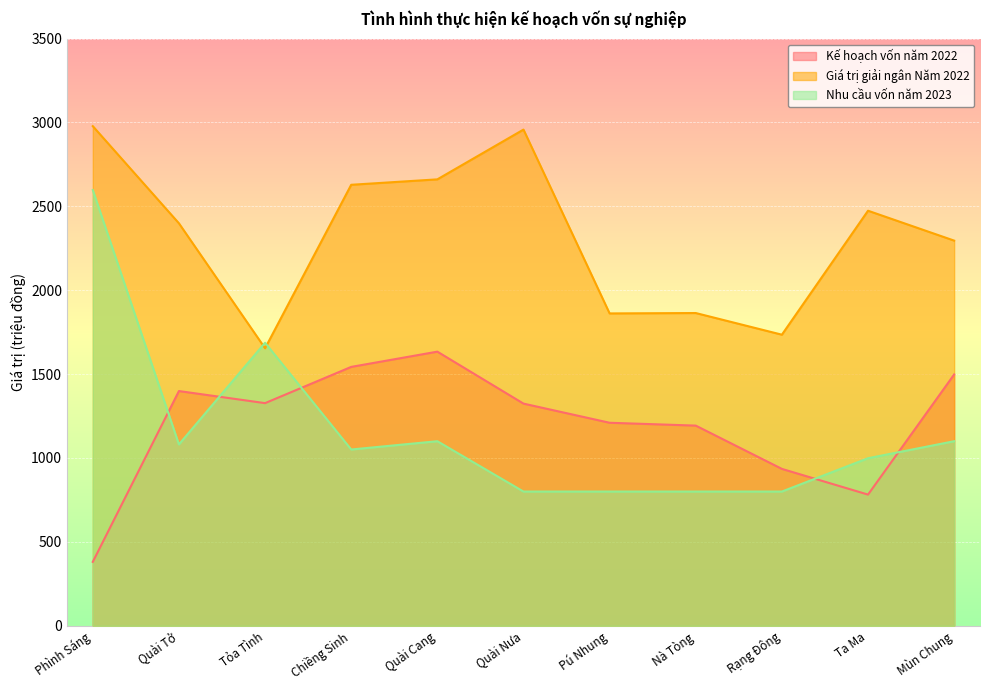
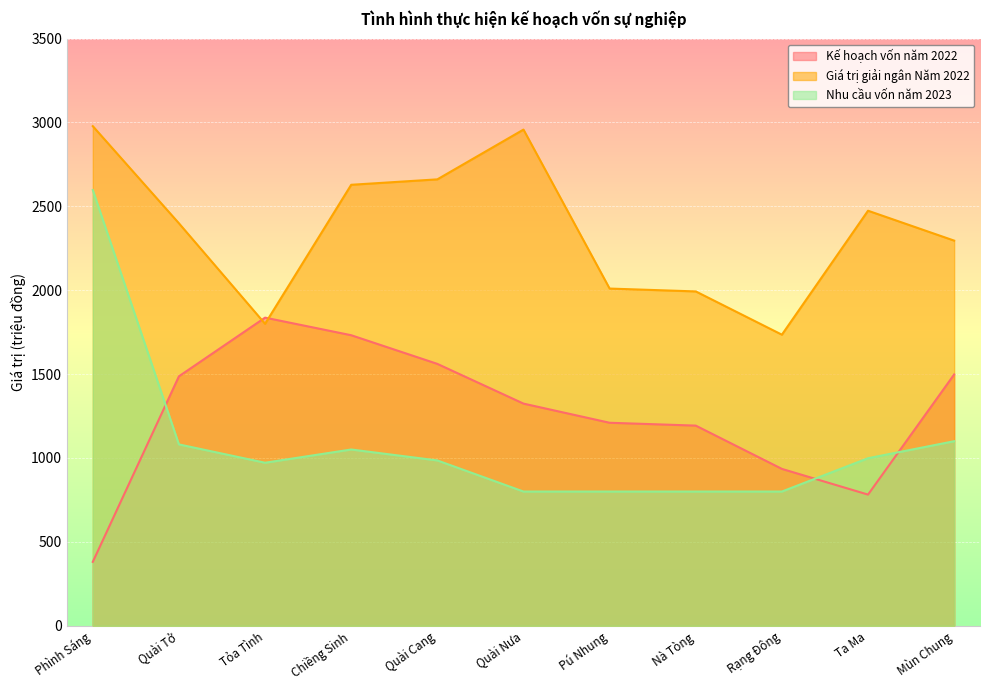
  {
    "Kế hoạch vốn năm 2022": {
      "Phình Sáng": 380,
-     "Quài Tở": 1400,
-     "Tỏa Tình": 1330,
-     "Chiềng Sinh": 1540,
-     "Quài Cang": 1630,
+     "Quài Tở": 1490,
+     "Tỏa Tình": 1840,
+     "Chiềng Sinh": 1730,
+     "Quài Cang": 1560,
      "Quài Nưa": 1320,
      "Pú Nhung": 1210,
      "Nà Tòng": 1190,
      "Rạng Đông": 940,
      "Ta Ma": 780,
      "Mùn Chung": 1500
    },
    "Giá trị giải ngân Năm 2022": {
      "Phình Sáng": 2980,
      "Quài Tở": 2400,
-     "Tỏa Tình": 1650,
+     "Tỏa Tình": 1800,
      "Chiềng Sinh": 2630,
      "Quài Cang": 2660,
      "Quài Nưa": 2960,
-     "Pú Nhung": 1860,
-     "Nà Tòng": 1860,
+     "Pú Nhung": 2010,
+     "Nà Tòng": 1990,
      "Rạng Đông": 1740,
      "Ta Ma": 2470,
      "Mùn Chung": 2300
    },
    "Nhu cầu vốn năm 2023": {
      "Phình Sáng": 2600,
      "Quài Tở": 1080,
-     "Tỏa Tình": 1690,
+     "Tỏa Tình": 970,
      "Chiềng Sinh": 1050,
-     "Quài Cang": 1100,
+     "Quài Cang": 990,
      "Quài Nưa": 800,
      "Pú Nhung": 800,
      "Nà Tòng": 800,
      "Rạng Đông": 800,
      "Ta Ma": 1000,
      "Mùn Chung": 1100
    }
  }
